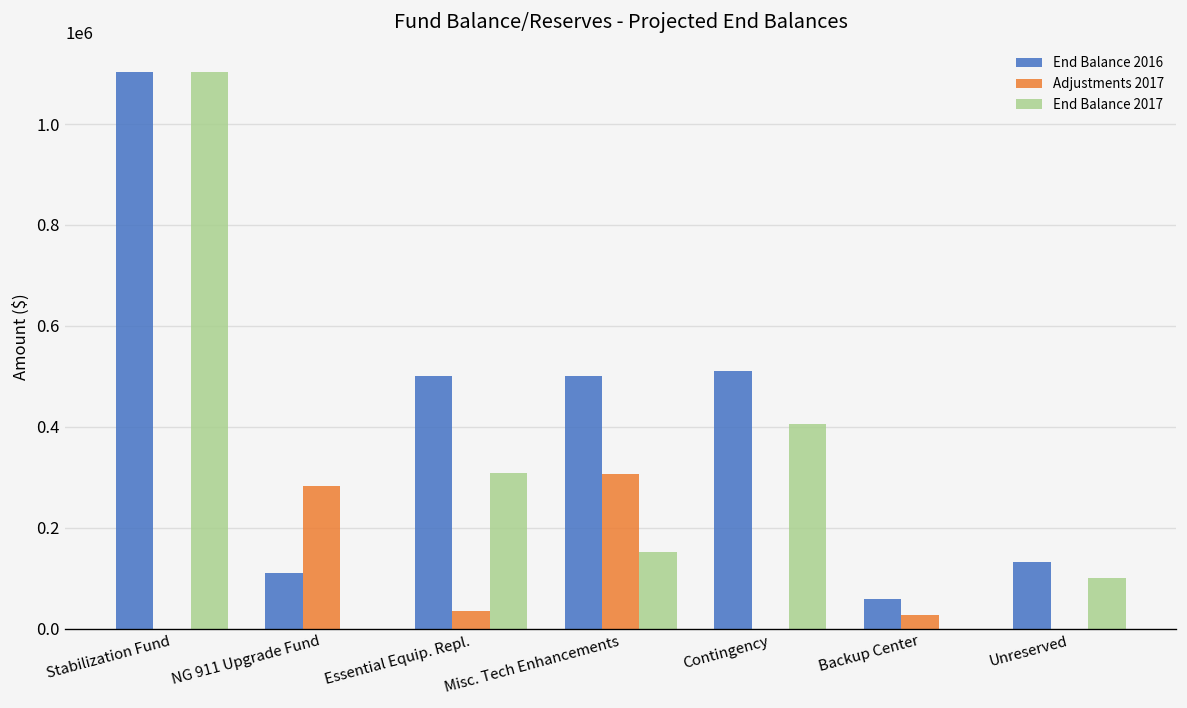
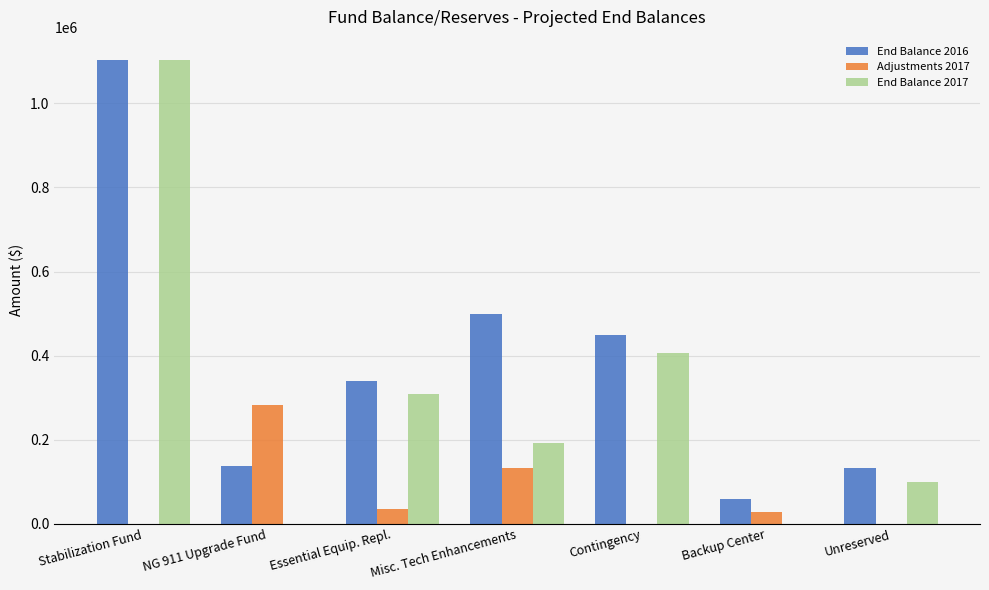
  {
    "End Balance 2016": {
      "Stabilization Fund": 1100000,
-     "NG 911 Upgrade Fund": 110000,
-     "Essential Equip. Repl.": 500000,
+     "NG 911 Upgrade Fund": 140000,
+     "Essential Equip. Repl.": 340000,
      "Misc. Tech Enhancements": 500000,
-     "Contingency": 510000,
+     "Contingency": 450000,
      "Backup Center": 60000,
      "Unreserved": 130000
    },
    "Adjustments 2017": {
      "Stabilization Fund": 0,
      "NG 911 Upgrade Fund": 280000,
      "Essential Equip. Repl.": 30000,
-     "Misc. Tech Enhancements": 310000,
+     "Misc. Tech Enhancements": 130000,
      "Contingency": 0,
      "Backup Center": 30000,
      "Unreserved": 0
    },
    "End Balance 2017": {
      "Stabilization Fund": 1100000,
      "NG 911 Upgrade Fund": 0,
      "Essential Equip. Repl.": 310000,
-     "Misc. Tech Enhancements": 150000,
+     "Misc. Tech Enhancements": 190000,
      "Contingency": 410000,
      "Backup Center": 0,
      "Unreserved": 100000
    }
  }
